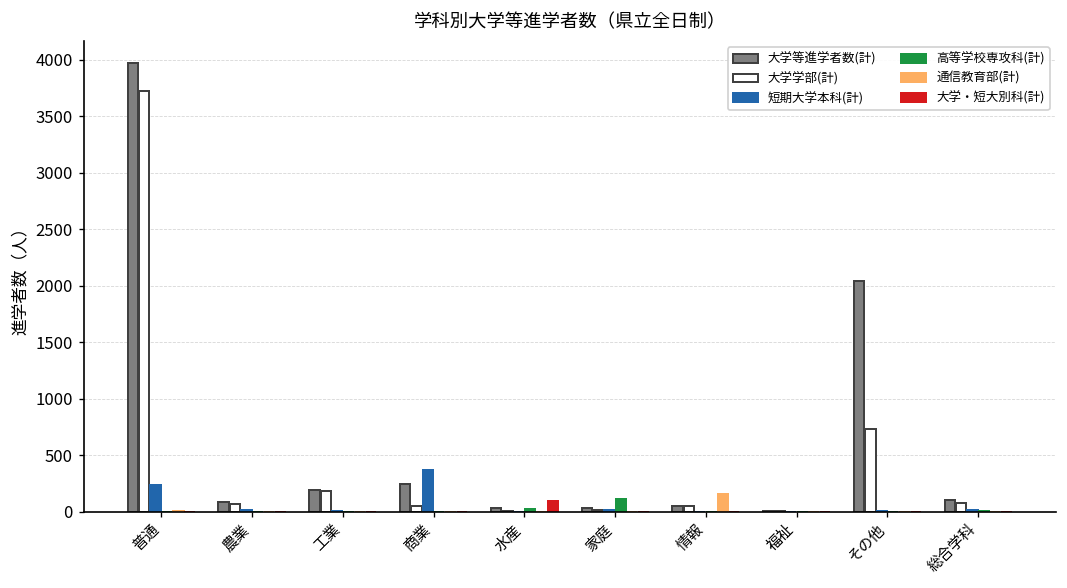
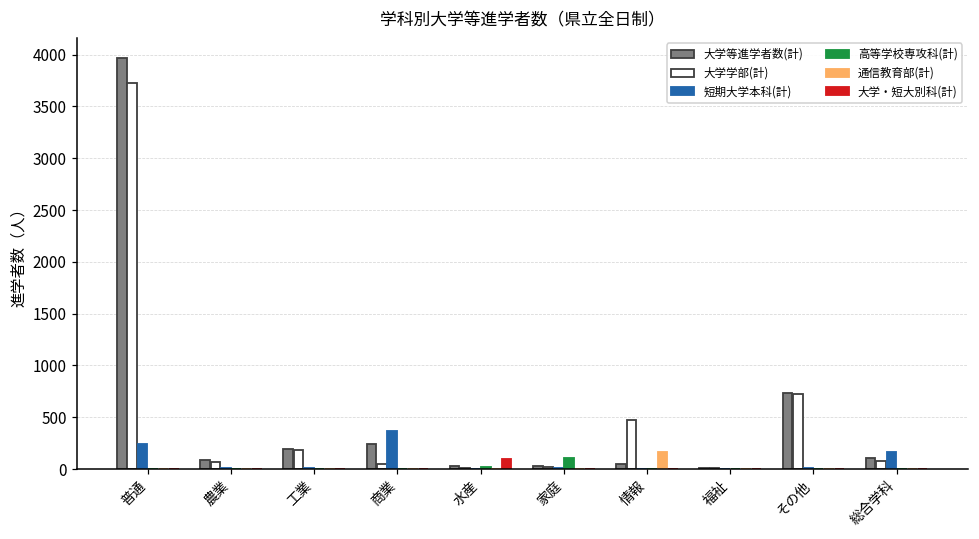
  {
    "大学等進学者数(計)": {
      "普通": 4000,
      "農業": 100,
      "工業": 200,
      "商業": 200,
      "水産": 0,
      "家庭": 0,
      "情報": 100,
-     "その他": 2000,
+     "その他": 700,
      "総合学科": 100
    },
    "大学学部(計)": {
      "普通": 3700,
      "農業": 100,
      "工業": 200,
      "商業": 0,
-     "情報": 100,
+     "情報": 500,
      "その他": 700,
      "総合学科": 100
    },
    "短期大学本科(計)": {
      "普通": 200,
      "商業": 400,
      "情報": 0,
      "福祉": 0,
-     "総合学科": 0
+     "総合学科": 200
    },
    "高等学校専攻科(計)": {
      "農業": 0,
      "工業": 0,
      "商業": 0,
      "家庭": 100,
      "情報": 0,
      "福祉": 0,
      "その他": 0
    },
    "通信教育部(計)": {
      "農業": 0,
      "工業": 0,
      "水産": 0,
      "家庭": 0,
      "情報": 200,
      "福祉": 0,
      "その他": 0,
      "総合学科": 0
    },
    "大学・短大別科(計)": {
      "普通": 0,
      "農業": 0,
      "工業": 0,
      "商業": 0,
      "水産": 100,
      "家庭": 0,
      "福祉": 0,
      "その他": 0,
      "総合学科": 0
    }
  }
